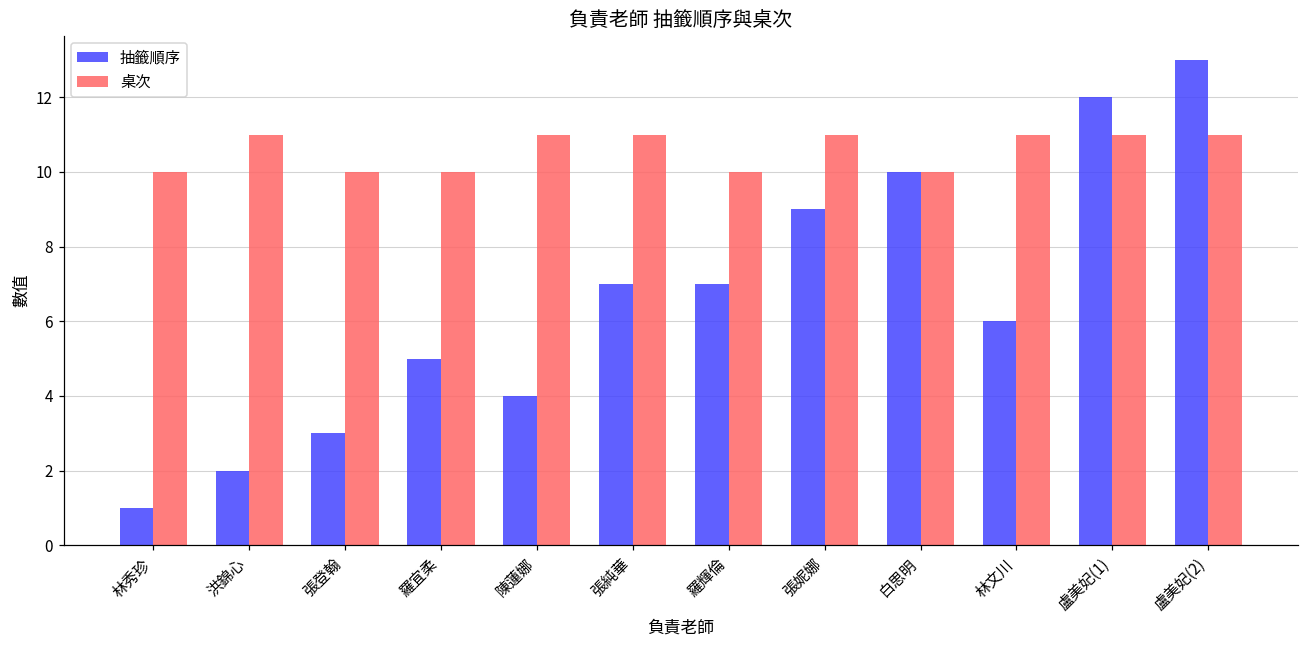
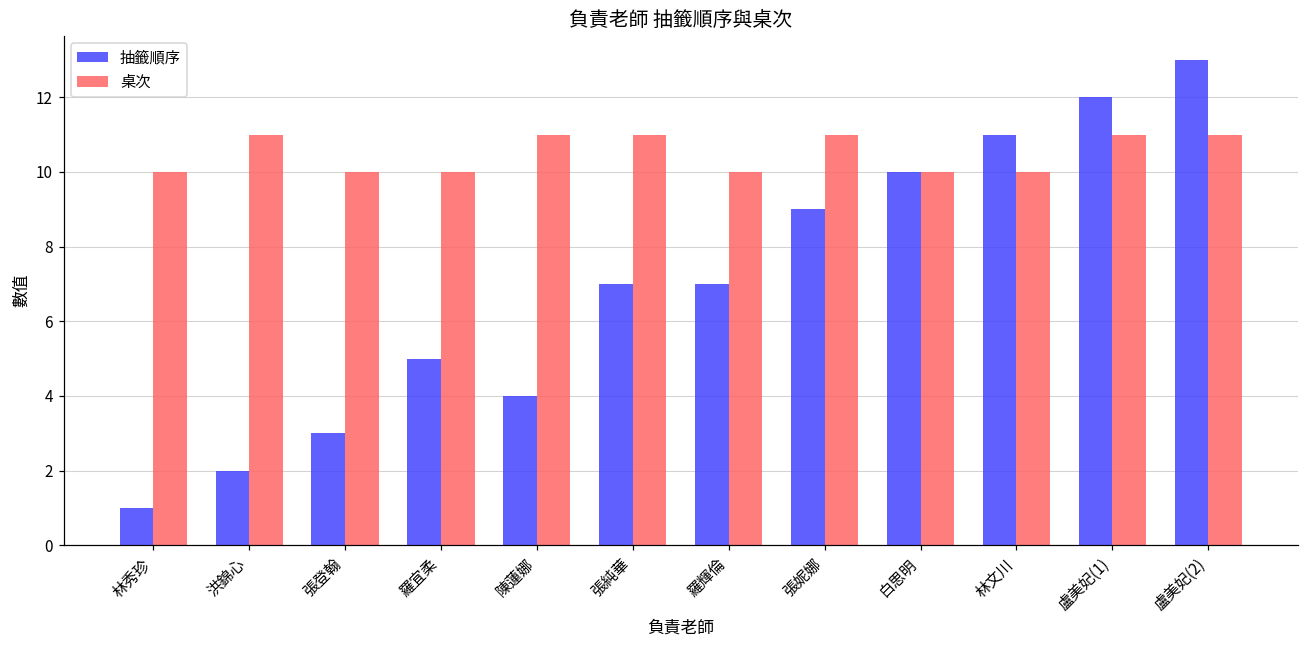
  {
    "抽籤順序": {
      "林秀珍": 1,
      "洪錦心": 2,
      "張登翰": 3,
      "羅宜柔": 5,
      "陳蓮娜": 4,
      "張純華": 7,
      "羅輝倫": 7,
      "張妮娜": 9,
      "白思明": 10,
-     "林文川": 6,
+     "林文川": 11,
      "盧美妃(1)": 12,
      "盧美妃(2)": 13
    },
    "桌次": {
      "林秀珍": 10,
      "洪錦心": 11,
      "張登翰": 10,
      "羅宜柔": 10,
      "陳蓮娜": 11,
      "張純華": 11,
      "羅輝倫": 10,
      "張妮娜": 11,
      "白思明": 10,
-     "林文川": 11,
+     "林文川": 10,
      "盧美妃(1)": 11,
      "盧美妃(2)": 11
    }
  }
